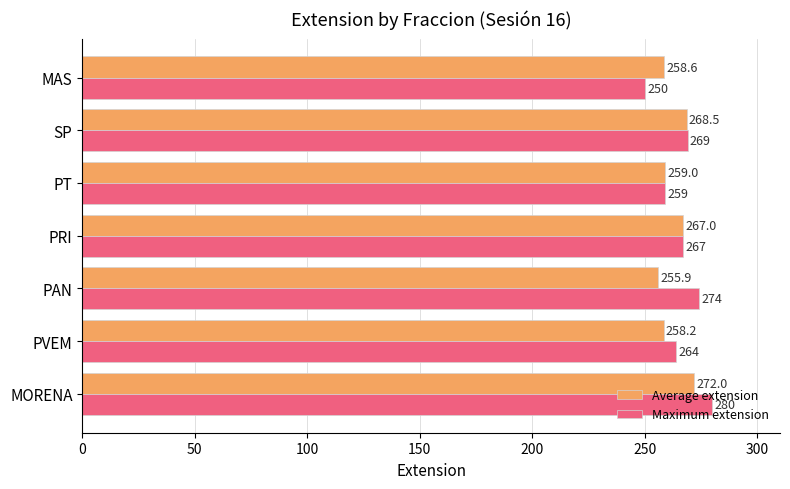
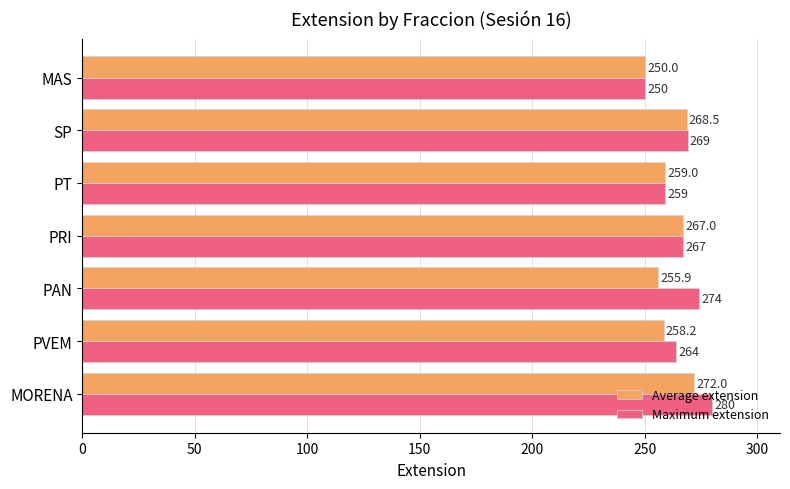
  {
    "Average extension": {
-     "MAS": 258.6,
+     "MAS": 250.0,
      "SP": 268.5,
      "PT": 259.0,
      "PRI": 267.0,
      "PAN": 255.9,
      "PVEM": 258.2,
      "MORENA": 272.0
    },
    "Maximum extension": {
      "MAS": 250,
      "SP": 269,
      "PT": 259,
      "PRI": 267,
      "PAN": 274,
      "PVEM": 264,
      "MORENA": 280
    }
  }
